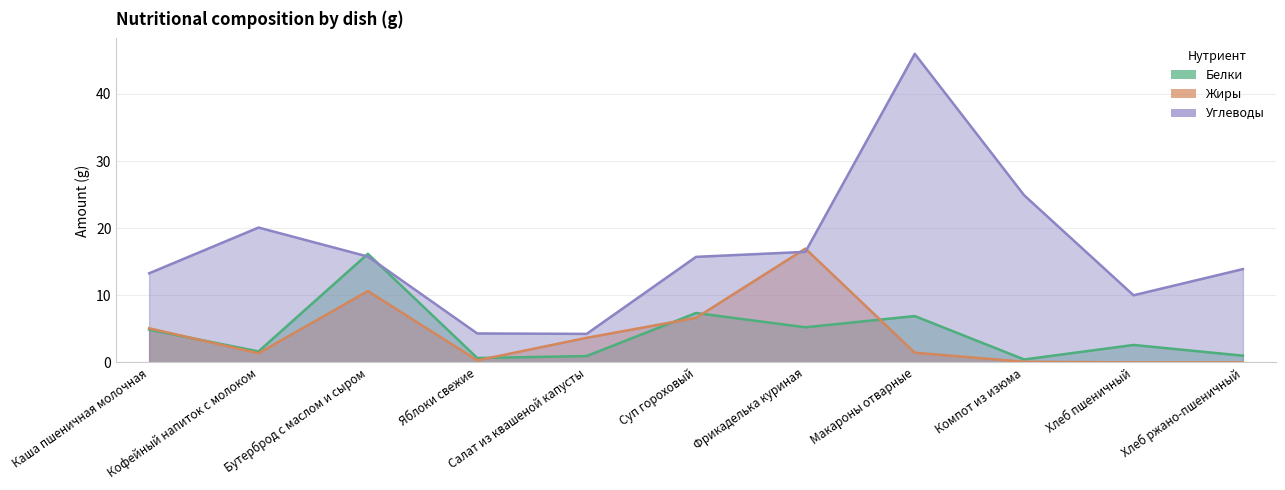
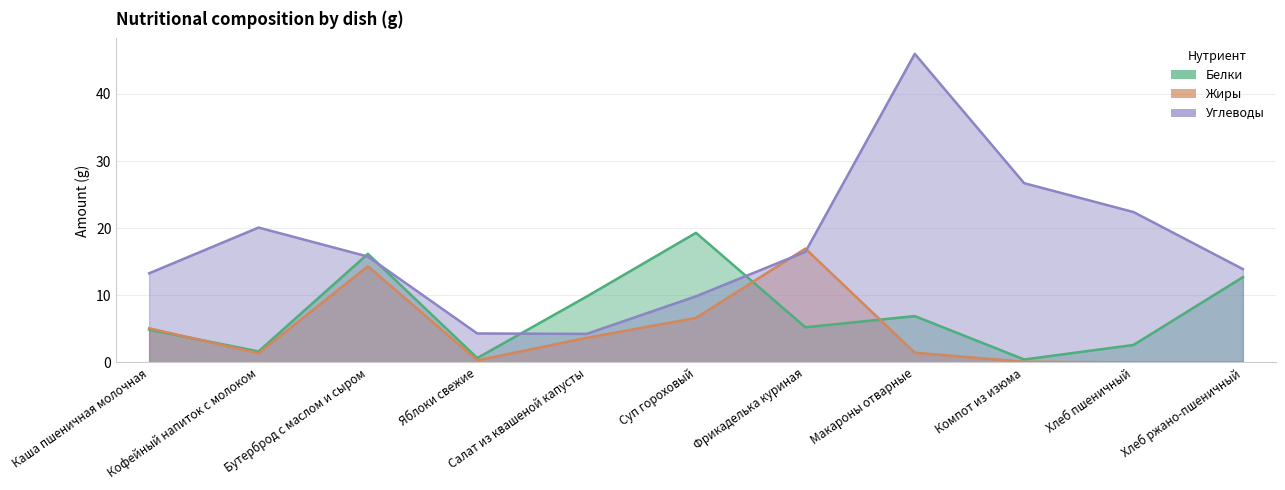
  {
    "Белки": {
      "Бутерброд с маслом и сыром": 16,
-     "Салат из квашеной капусты": 1,
-     "Суп гороховый": 7,
+     "Салат из квашеной капусты": 10,
+     "Суп гороховый": 19,
      "Фрикаделька куриная": 5,
      "Макароны отварные": 7,
      "Хлеб пшеничный": 3,
-     "Хлеб ржано-пшеничный": 1
+     "Хлеб ржано-пшеничный": 13
    },
    "Жиры": {
-     "Бутерброд с маслом и сыром": 11,
+     "Бутерброд с маслом и сыром": 14,
      "Салат из квашеной капусты": 4,
      "Суп гороховый": 7,
      "Фрикаделька куриная": 17,
      "Макароны отварные": 1,
      "Хлеб пшеничный": 0,
      "Хлеб ржано-пшеничный": 0
    },
    "Углеводы": {
      "Каша пшеничная молочная": 13,
      "Кофейный напиток с молоком": 20,
      "Бутерброд с маслом и сыром": 16,
      "Яблоки свежие": 4,
      "Салат из квашеной капусты": 4,
-     "Суп гороховый": 16,
+     "Суп гороховый": 10,
      "Фрикаделька куриная": 16,
      "Макароны отварные": 46,
-     "Компот из изюма": 25,
-     "Хлеб пшеничный": 10,
+     "Компот из изюма": 27,
+     "Хлеб пшеничный": 22,
      "Хлеб ржано-пшеничный": 14
    }
  }
